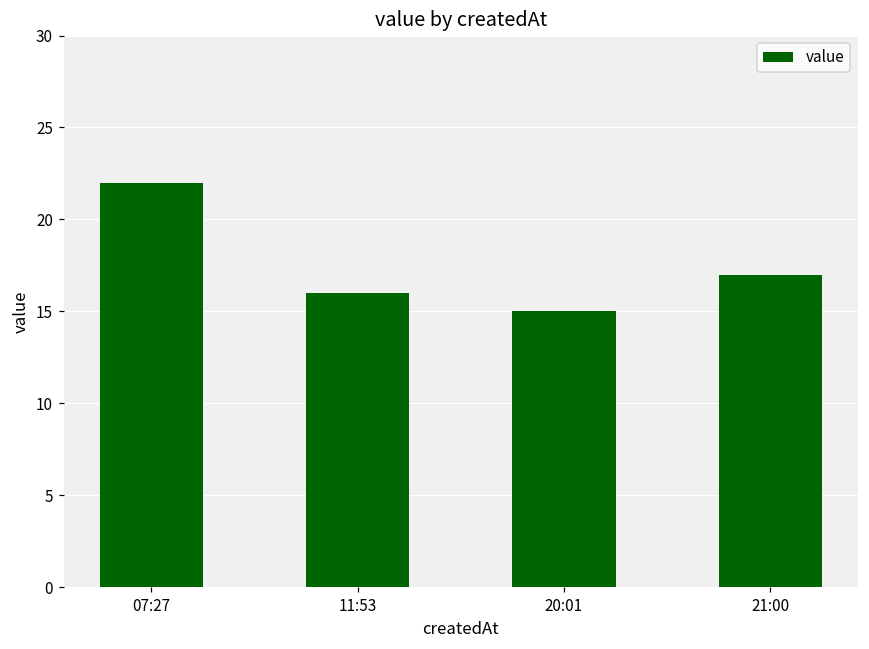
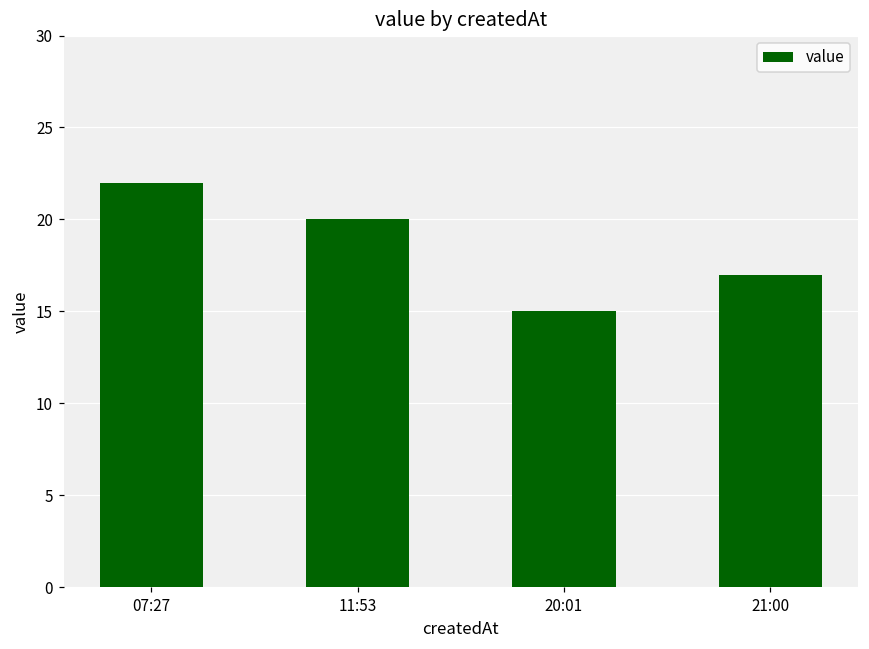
  {
    "07:27": 22,
-   "11:53": 16,
+   "11:53": 20,
    "20:01": 15,
    "21:00": 17
  }
